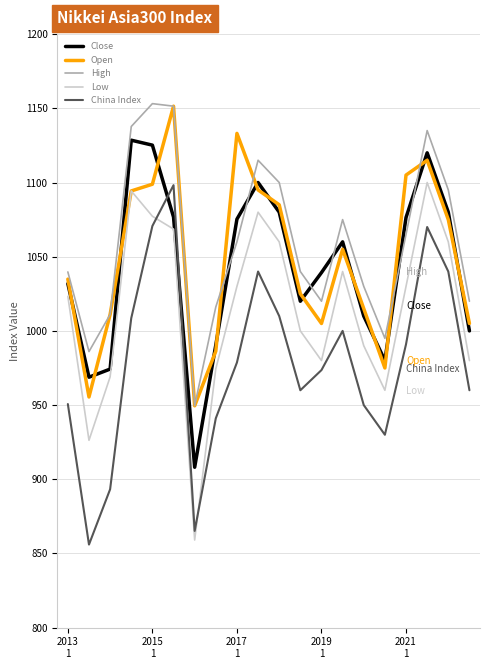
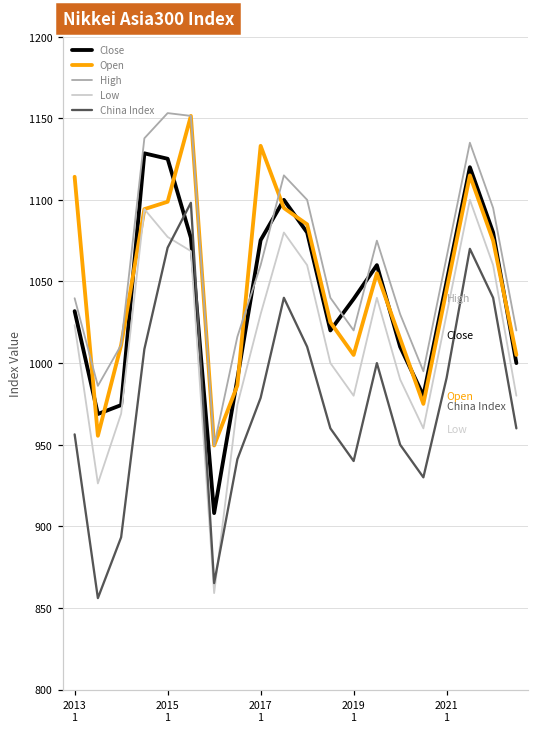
  {
    "Close": {
      "2013 1": 1032,
      "2015 1": 1125,
      "2017 1": 1075,
      "2019 1": 1039,
-     "2021 1": 1076
+     "2021 1": 1050
    },
    "Open": {
-     "2013 1": 1035,
+     "2013 1": 1114,
      "2015 1": 1099,
      "2017 1": 1133,
      "2019 1": 1005,
-     "2021 1": 1105
+     "2021 1": 1045
    },
    "China Index": {
-     "2013 1": 951,
+     "2013 1": 956,
      "2015 1": 1071,
      "2017 1": 979,
-     "2019 1": 974,
+     "2019 1": 940,
      "2021 1": 991
    }
  }
